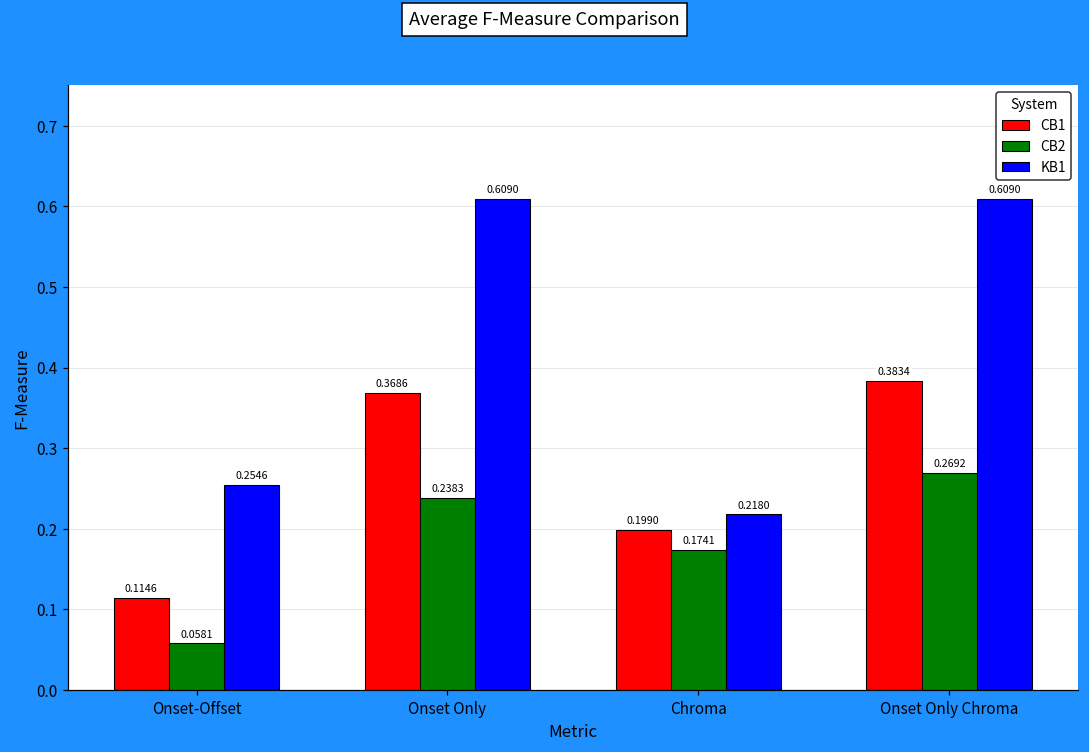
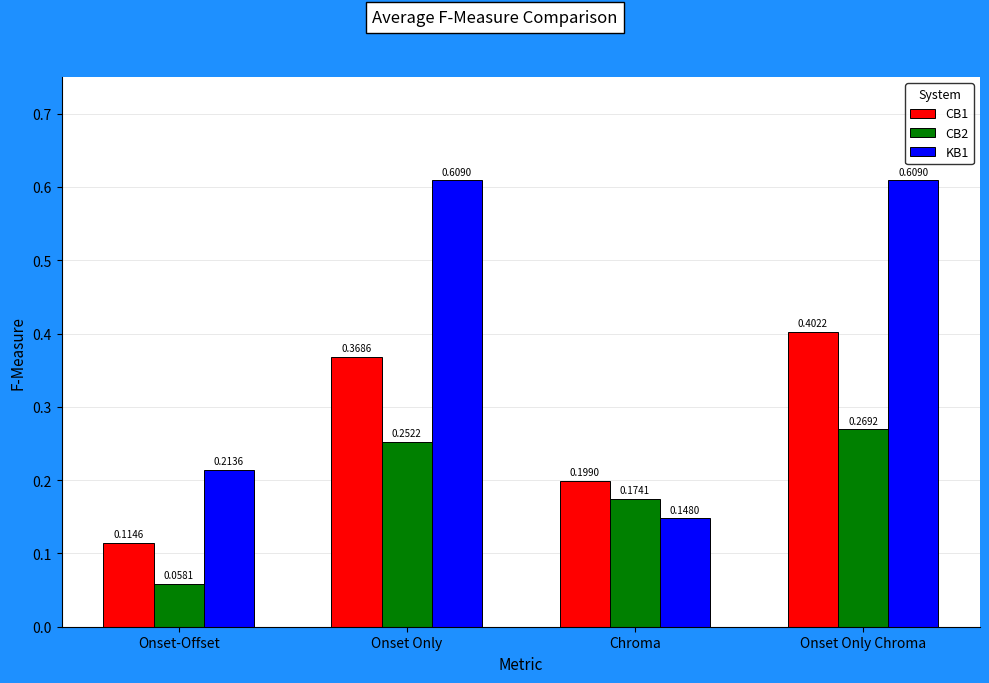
  {
    "CB1": {
-     "Onset Only Chroma": 0.3834
+     "Onset Only Chroma": 0.4022
    },
    "CB2": {
-     "Onset Only": 0.2383
+     "Onset Only": 0.2522
    },
    "KB1": {
-     "Onset-Offset": 0.2546,
-     "Chroma": 0.2180
+     "Onset-Offset": 0.2136,
+     "Chroma": 0.1480
    }
  }
